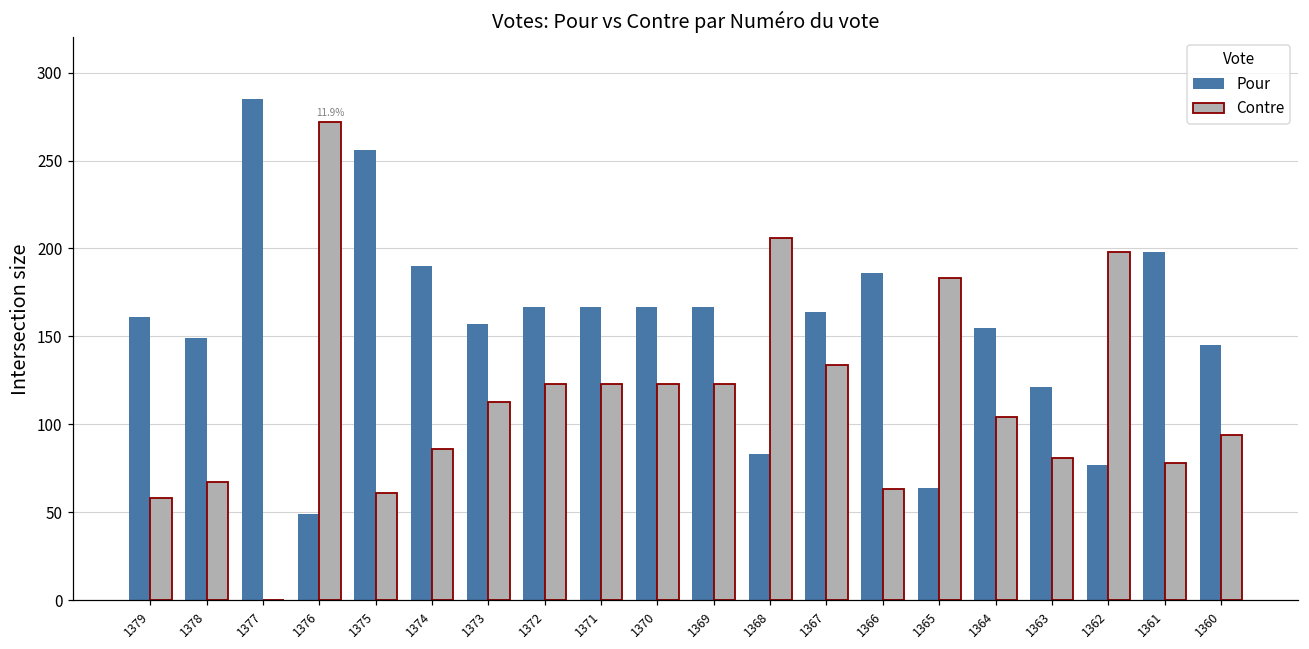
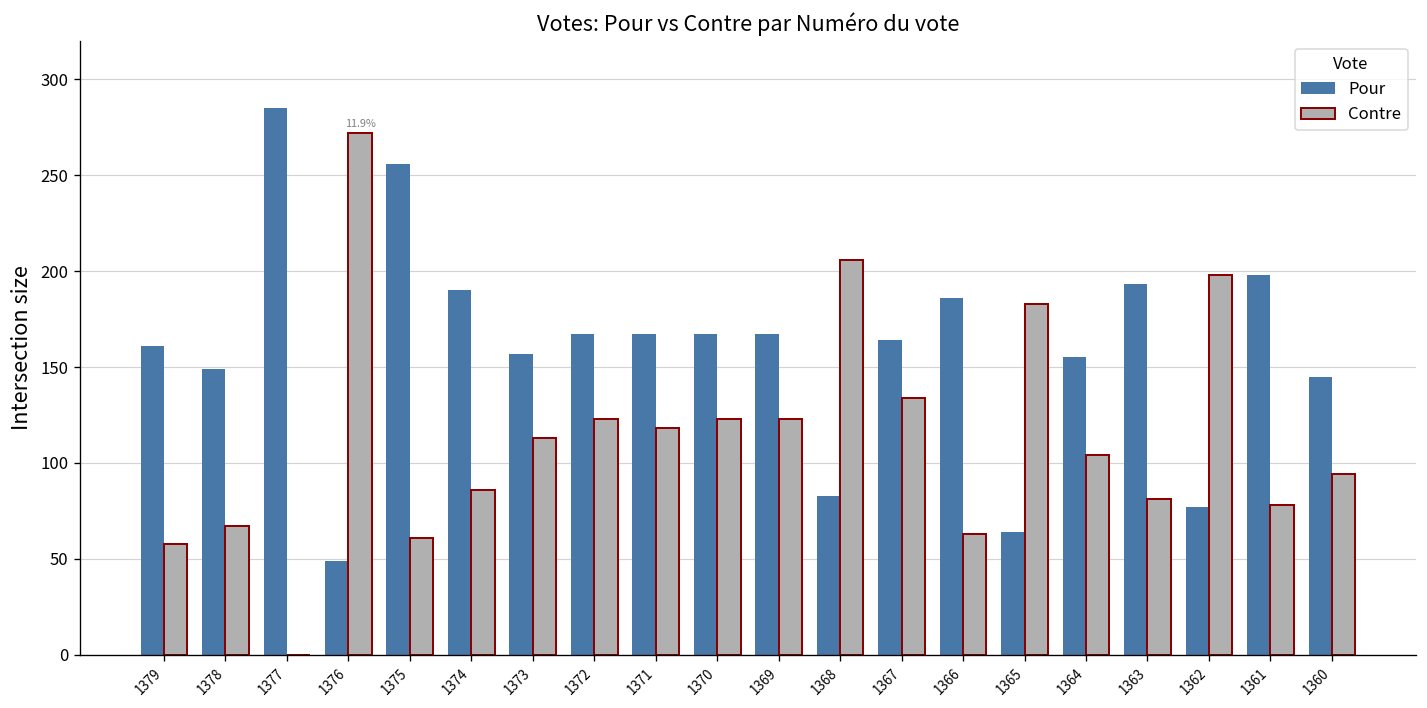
  {
    "Pour": {
      "1379": 161,
      "1378": 149,
      "1377": 285,
      "1376": 49,
      "1375": 256,
      "1374": 190,
      "1373": 157,
      "1372": 167,
      "1371": 167,
      "1370": 167,
      "1369": 167,
      "1368": 83,
      "1367": 164,
      "1366": 186,
      "1365": 64,
      "1364": 155,
-     "1363": 121,
+     "1363": 193,
      "1362": 77,
      "1361": 198,
      "1360": 145
    },
    "Contre": {
      "1379": 58,
      "1378": 67,
      "1377": 0,
      "1375": 61,
      "1374": 86,
      "1373": 113,
      "1372": 123,
-     "1371": 123,
+     "1371": 118,
      "1370": 123,
      "1369": 123,
      "1368": 206,
      "1367": 134,
      "1366": 63,
      "1365": 183,
      "1364": 104,
      "1363": 81,
      "1362": 198,
      "1361": 78,
      "1360": 94
    }
  }
